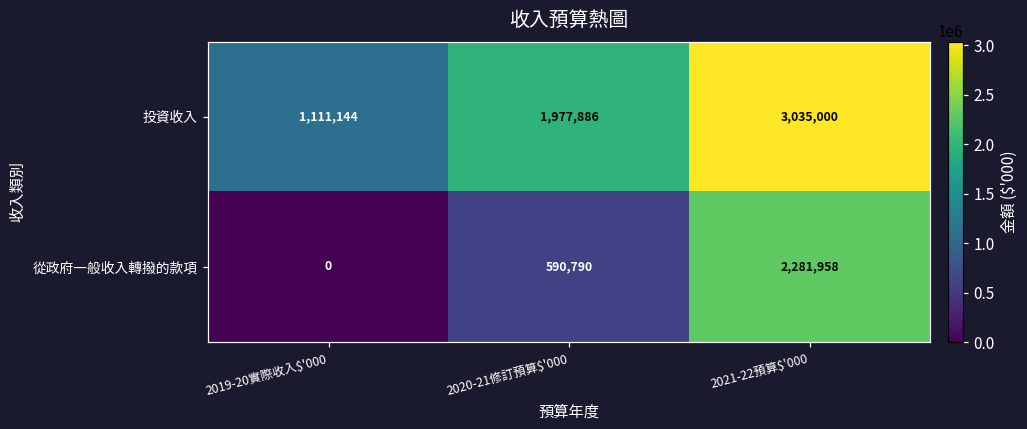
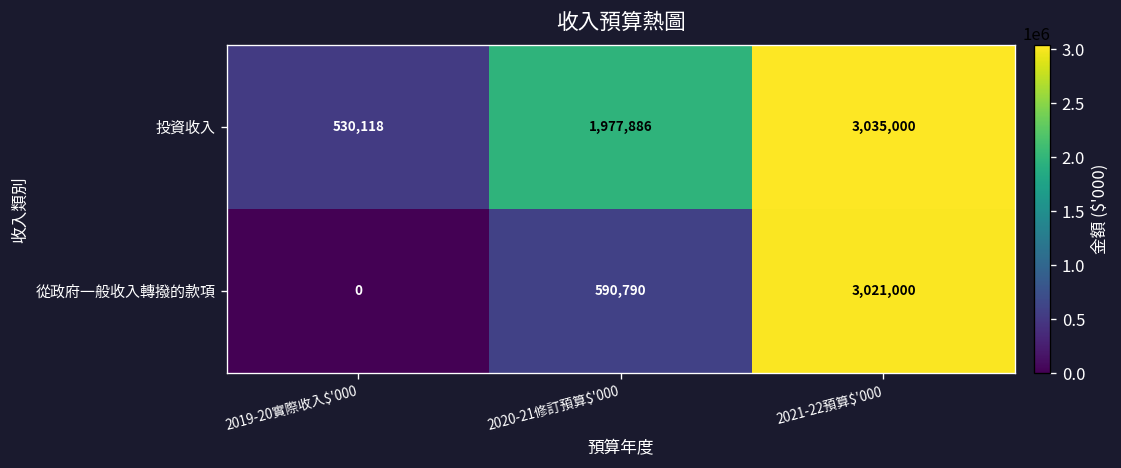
  {
    "投資收入": {
-     "2019-20實際收入$'000": "1,111,144",
+     "2019-20實際收入$'000": "530,118",
      "2020-21修訂預算$'000": "1,977,886",
      "2021-22預算$'000": "3,035,000"
    },
    "從政府一般收入轉撥的款項": {
      "2019-20實際收入$'000": "0",
      "2020-21修訂預算$'000": "590,790",
-     "2021-22預算$'000": "2,281,958"
+     "2021-22預算$'000": "3,021,000"
    }
  }
